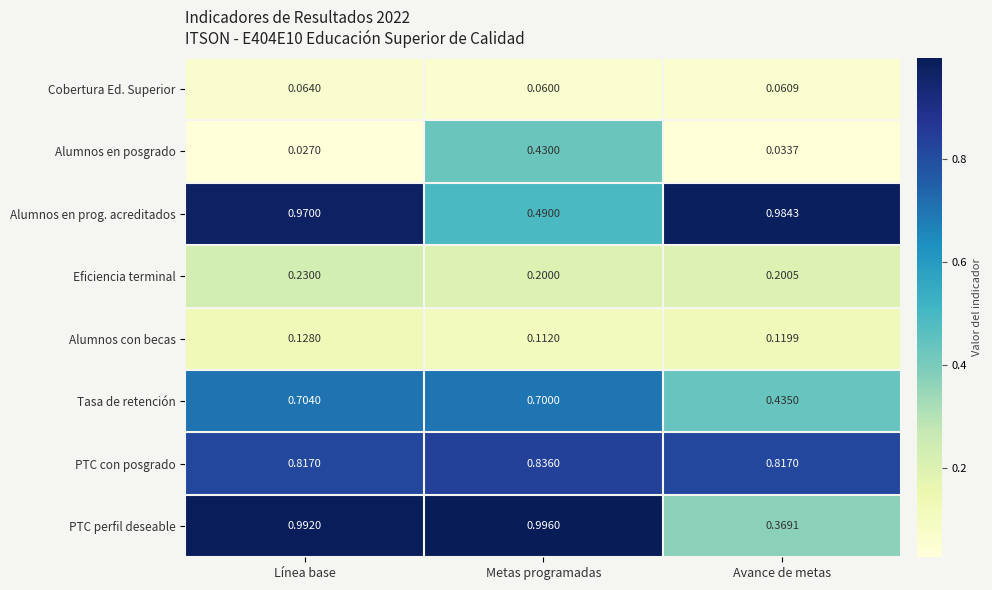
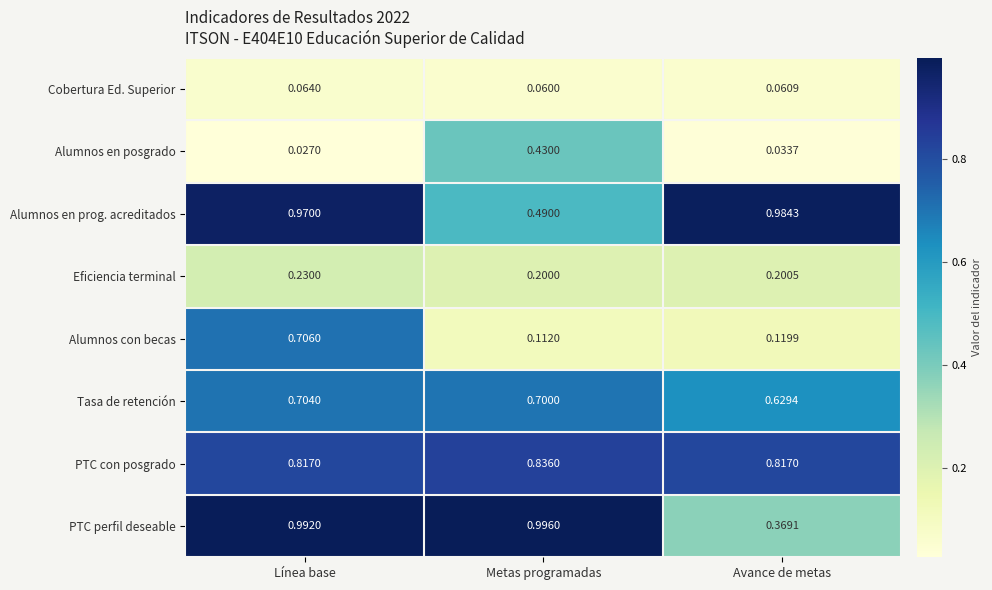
  {
    "Cobertura Ed. Superior": {
      "Línea base": 0.0640,
      "Metas programadas": 0.0600,
      "Avance de metas": 0.0609
    },
    "Alumnos en posgrado": {
      "Línea base": 0.0270,
      "Metas programadas": 0.4300,
      "Avance de metas": 0.0337
    },
    "Alumnos en prog. acreditados": {
      "Línea base": 0.9700,
      "Metas programadas": 0.4900,
      "Avance de metas": 0.9843
    },
    "Eficiencia terminal": {
      "Línea base": 0.2300,
      "Metas programadas": 0.2000,
      "Avance de metas": 0.2005
    },
    "Alumnos con becas": {
-     "Línea base": 0.1280,
+     "Línea base": 0.7060,
      "Metas programadas": 0.1120,
      "Avance de metas": 0.1199
    },
    "Tasa de retención": {
      "Línea base": 0.7040,
      "Metas programadas": 0.7000,
-     "Avance de metas": 0.4350
+     "Avance de metas": 0.6294
    },
    "PTC con posgrado": {
      "Línea base": 0.8170,
      "Metas programadas": 0.8360,
      "Avance de metas": 0.8170
    },
    "PTC perfil deseable": {
      "Línea base": 0.9920,
      "Metas programadas": 0.9960,
      "Avance de metas": 0.3691
    }
  }
